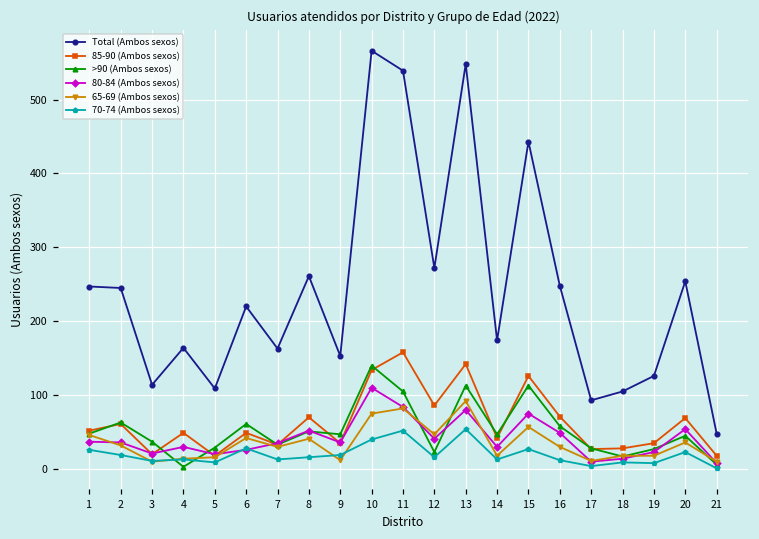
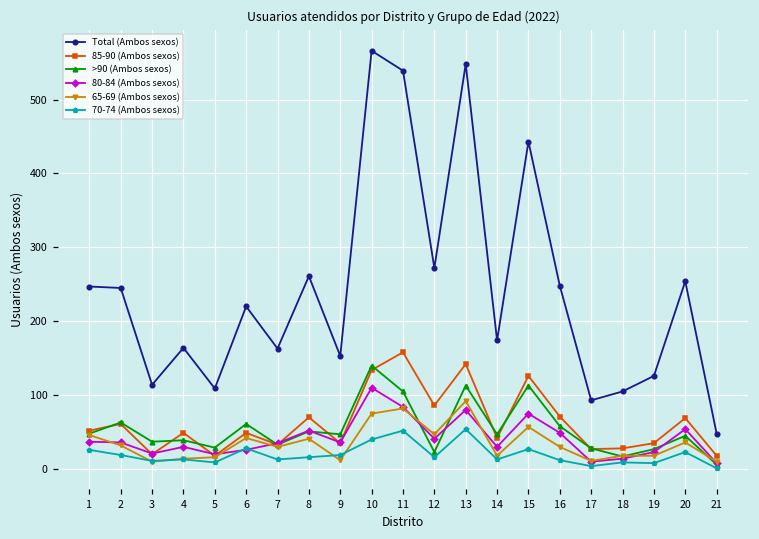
  {
    "Total (Ambos sexos)": {
      "1": 250,
      "2": 250,
      "3": 110,
      "4": 160,
      "5": 110,
      "6": 220,
      "7": 160,
      "8": 260,
      "9": 150,
      "10": 570,
      "11": 540,
      "12": 270,
      "13": 550,
      "14": 170,
      "15": 440,
      "16": 250,
      "17": 90,
      "18": 110,
      "19": 130,
      "20": 250,
      "21": 50
    },
    ">90 (Ambos sexos)": {
      "3": 40,
-     "4": 0,
+     "4": 40,
      "5": 30,
      "6": 60,
      "9": 50,
      "10": 140,
      "11": 110,
      "12": 20,
      "13": 110,
      "14": 50,
      "15": 110,
      "16": 60,
      "19": 30,
      "20": 50
    },
    "80-84 (Ambos sexos)": {
      "1": 40,
      "2": 40,
      "4": 30,
      "10": 110,
      "12": 40,
      "13": 80,
      "14": 30,
      "15": 80,
      "16": 50,
      "19": 20,
      "20": 50
    },
    "70-74 (Ambos sexos)": {
      "1": 30,
      "2": 20,
      "5": 10,
      "7": 10,
      "8": 20,
      "9": 20,
      "10": 40,
      "11": 50,
      "12": 20,
      "13": 50,
      "14": 10,
      "15": 30,
      "16": 10,
      "17": 0,
      "18": 10,
      "19": 10,
      "20": 20,
      "21": 0
    }
  }
